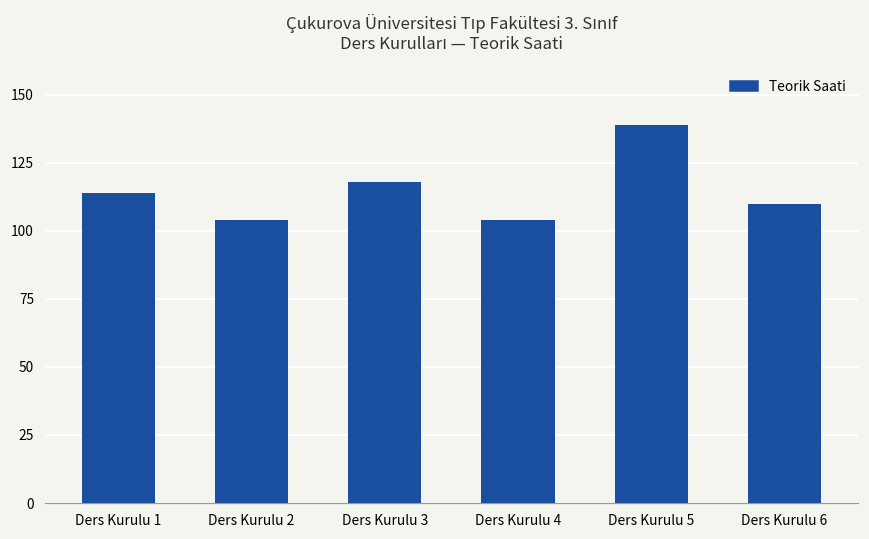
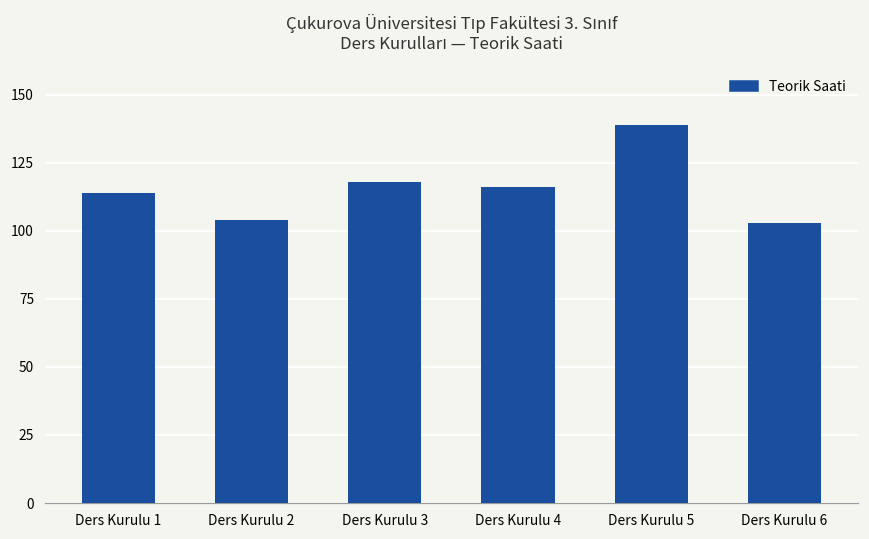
  {
    "Ders Kurulu 1": 114,
    "Ders Kurulu 2": 104,
    "Ders Kurulu 3": 118,
-   "Ders Kurulu 4": 104,
+   "Ders Kurulu 4": 116,
    "Ders Kurulu 5": 139,
-   "Ders Kurulu 6": 110
+   "Ders Kurulu 6": 103
  }
